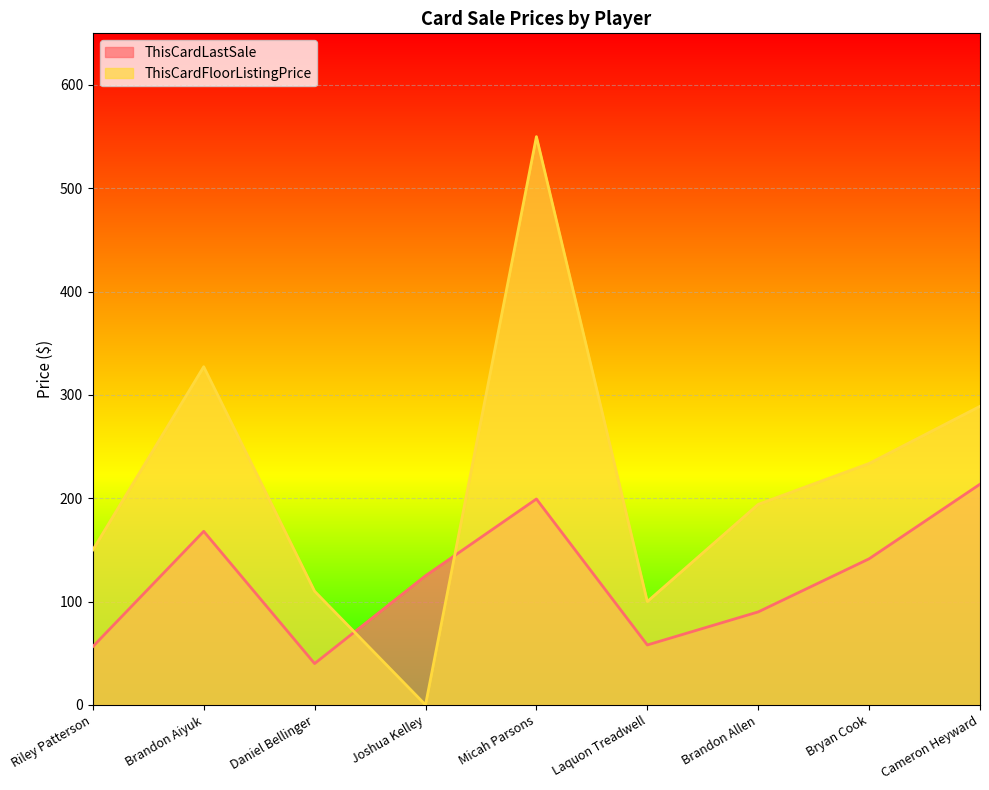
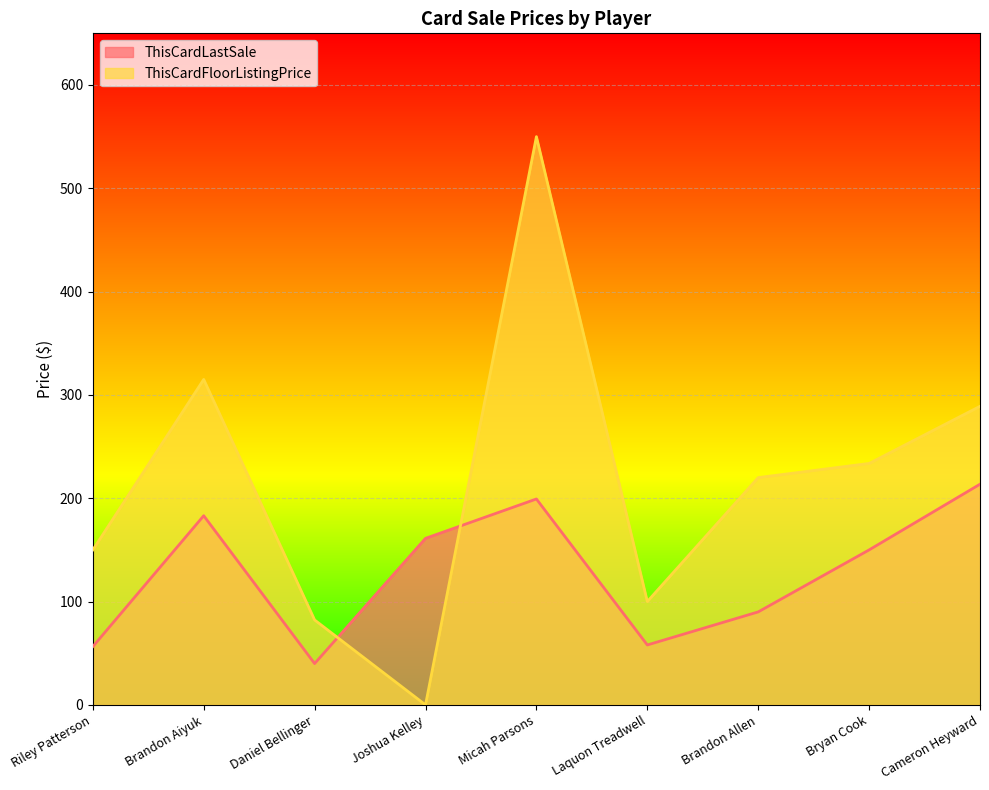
  {
    "ThisCardLastSale": {
      "Riley Patterson": 56,
-     "Brandon Aiyuk": 168,
+     "Brandon Aiyuk": 183,
      "Daniel Bellinger": 40,
-     "Joshua Kelley": 125,
+     "Joshua Kelley": 161,
      "Micah Parsons": 199,
      "Laquon Treadwell": 58,
      "Brandon Allen": 90,
-     "Bryan Cook": 141,
+     "Bryan Cook": 150,
      "Cameron Heyward": 214
    },
    "ThisCardFloorListingPrice": {
      "Riley Patterson": 150,
-     "Brandon Aiyuk": 327,
-     "Daniel Bellinger": 110,
+     "Brandon Aiyuk": 315,
+     "Daniel Bellinger": 82,
      "Joshua Kelley": 0,
      "Micah Parsons": 550,
      "Laquon Treadwell": 100,
-     "Brandon Allen": 194,
+     "Brandon Allen": 220,
      "Bryan Cook": 234,
      "Cameron Heyward": 289
    }
  }
